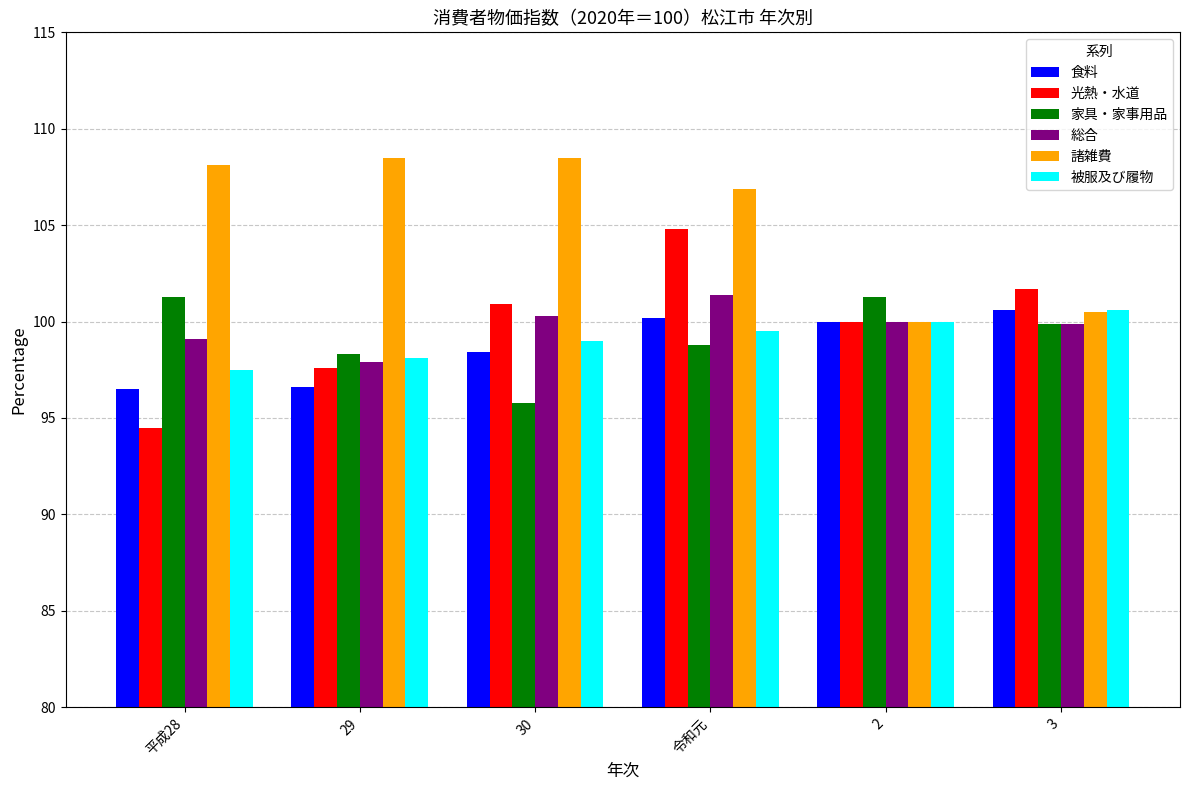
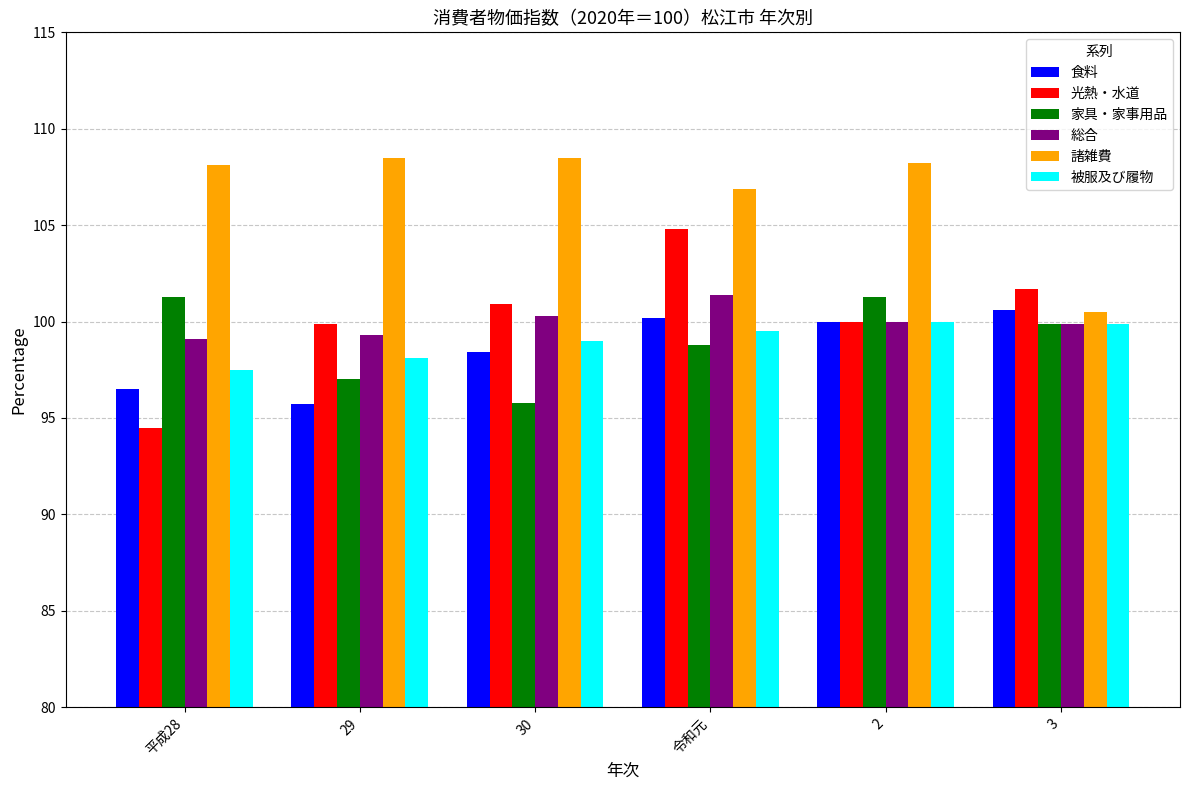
  {
    "食料": {
      "平成28": 96.5,
-     "29": 96.6,
+     "29": 95.7,
      "30": 98.4,
      "令和元": 100.2,
      "2": 100.0,
      "3": 100.6
    },
    "光熱・水道": {
      "平成28": 94.5,
-     "29": 97.6,
+     "29": 99.9,
      "30": 100.9,
      "令和元": 104.8,
      "2": 100.0,
      "3": 101.7
    },
    "家具・家事用品": {
      "平成28": 101.3,
-     "29": 98.3,
+     "29": 97.0,
      "30": 95.8,
      "令和元": 98.8,
      "2": 101.3,
      "3": 99.9
    },
    "総合": {
      "平成28": 99.1,
-     "29": 97.9,
+     "29": 99.3,
      "30": 100.3,
      "令和元": 101.4,
      "2": 100.0,
      "3": 99.9
    },
    "諸雑費": {
      "平成28": 108.1,
      "29": 108.5,
      "30": 108.5,
      "令和元": 106.9,
-     "2": 100.0,
+     "2": 108.2,
      "3": 100.5
    },
    "被服及び履物": {
      "平成28": 97.5,
      "29": 98.1,
      "30": 99.0,
      "令和元": 99.5,
      "2": 100.0,
-     "3": 100.6
+     "3": 99.9
    }
  }
